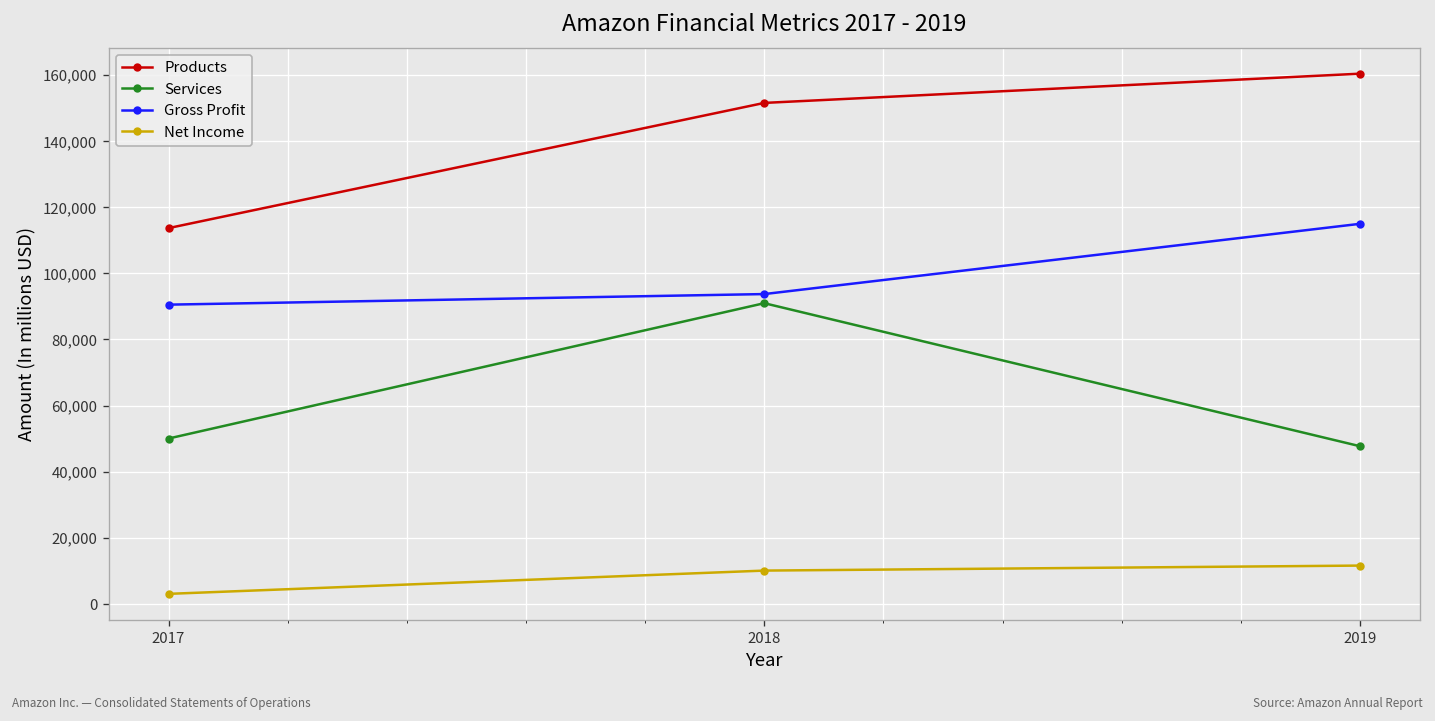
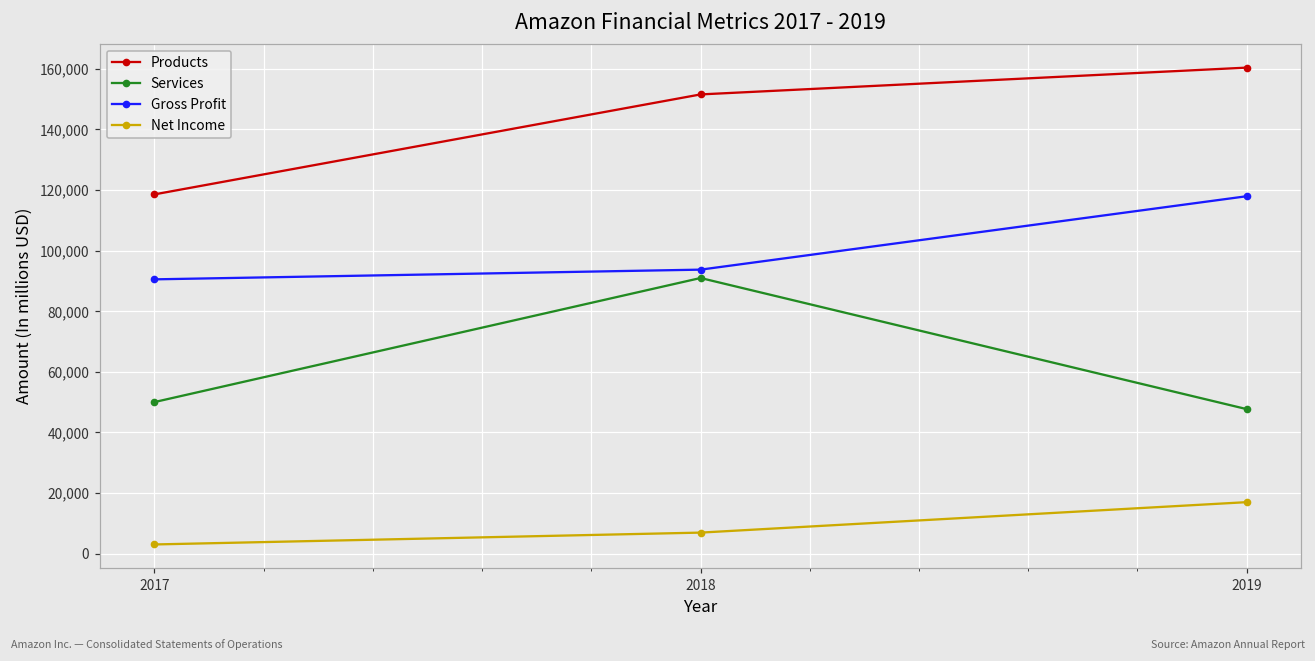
  {
    "Products": {
-     "2017": "114,000",
+     "2017": "119,000",
      "2018": "152,000",
      "2019": "160,000"
    },
    "Services": {
      "2017": "50,000",
      "2018": "91,000",
      "2019": "48,000"
    },
    "Gross Profit": {
      "2017": "91,000",
      "2018": "94,000",
-     "2019": "115,000"
+     "2019": "118,000"
    },
    "Net Income": {
      "2017": "3,000",
-     "2018": "10,000",
-     "2019": "12,000"
+     "2018": "7,000",
+     "2019": "17,000"
    }
  }
